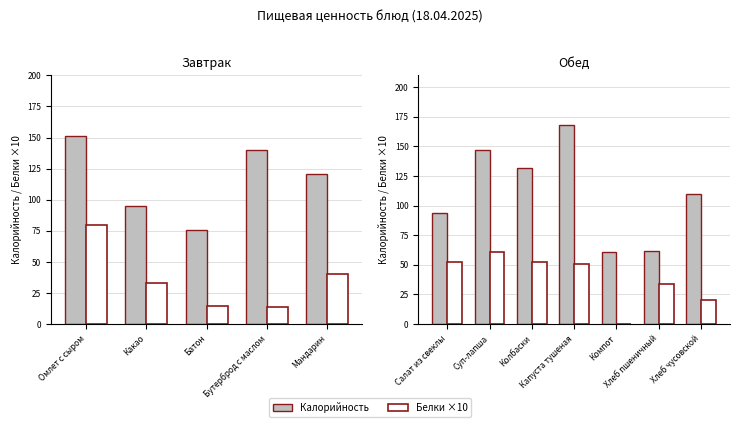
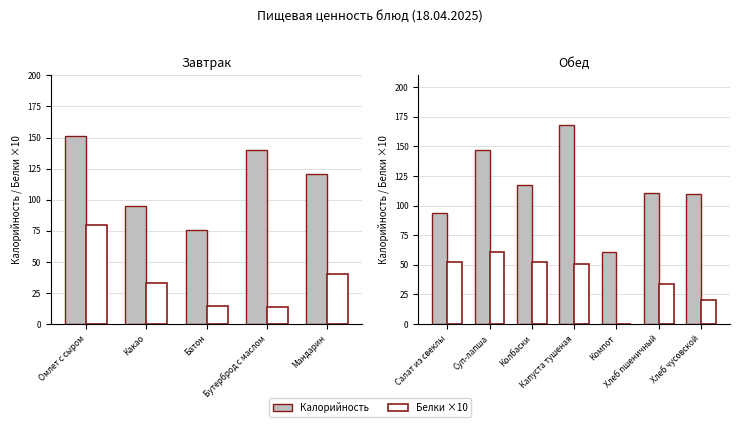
  {
    "Завтрак": {
      "Калорийность": {
        "Омлет с сыром": 151,
        "Какао": 95,
        "Батон": 76,
        "Бутерброд с маслом": 140,
        "Мандарин": 121
      },
      "Белки ×10": {
        "Омлет с сыром": 79,
        "Какао": 33,
        "Батон": 14,
        "Бутерброд с маслом": 14,
        "Мандарин": 40
      }
    },
    "Обед": {
      "Калорийность": {
        "Салат из свеклы": 94,
        "Суп-лапша": 147,
-       "Колбаски": 132,
+       "Колбаски": 117,
        "Капуста тушеная": 169,
        "Компот": 61,
-       "Хлеб пшеничный": 61,
+       "Хлеб пшеничный": 111,
        "Хлеб чусовской": 110
      },
      "Белки ×10": {
        "Салат из свеклы": 52,
        "Суп-лапша": 61,
        "Колбаски": 52,
        "Капуста тушеная": 51,
        "Компот": 0,
        "Хлеб пшеничный": 34,
        "Хлеб чусовской": 20
      }
    }
  }
